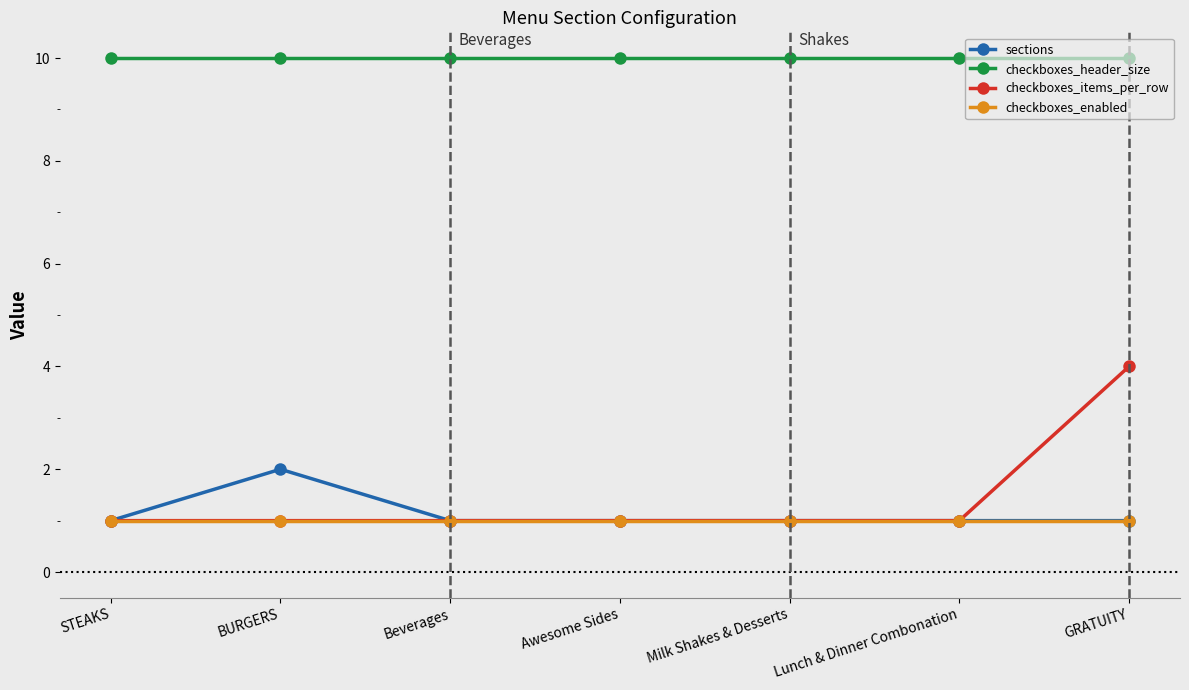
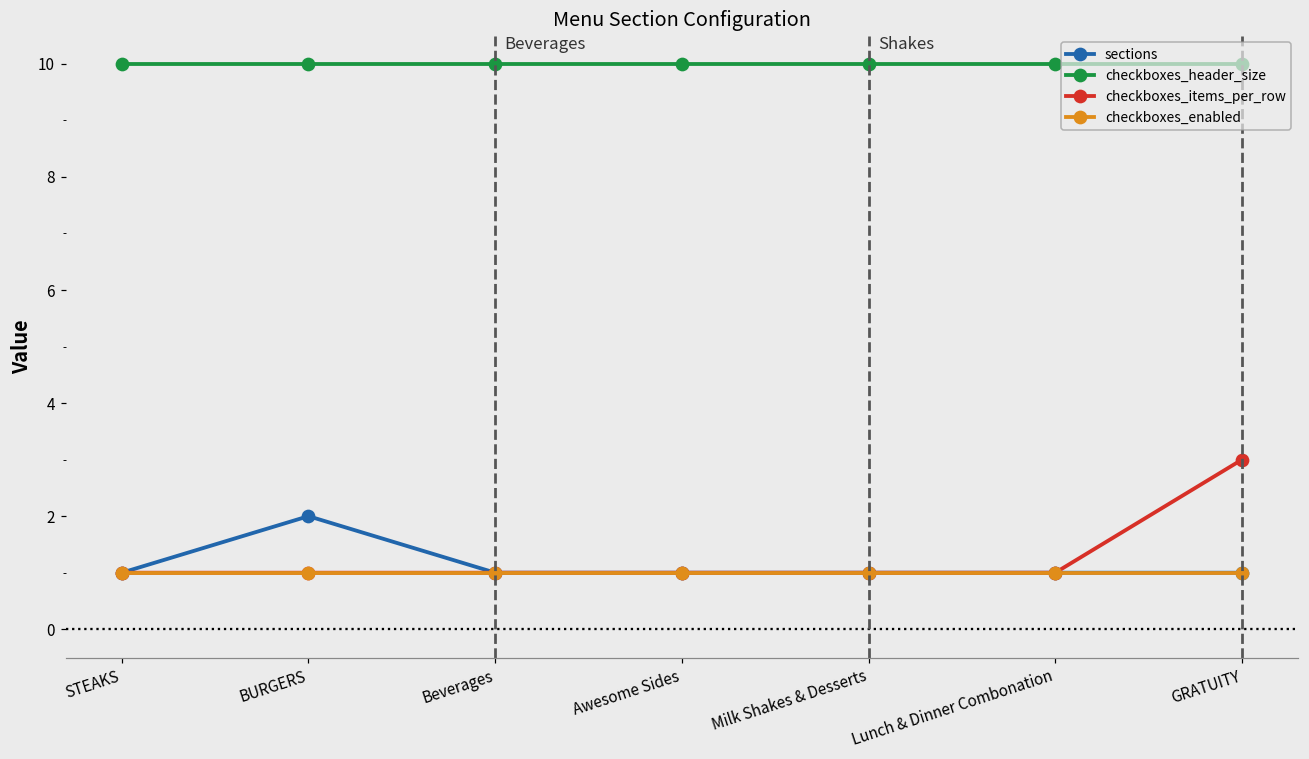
  {
    "sections": {
      "BURGERS": 2
    },
    "checkboxes_header_size": {
      "STEAKS": 10,
      "BURGERS": 10,
      "Beverages": 10,
      "Awesome Sides": 10,
      "Milk Shakes & Desserts": 10,
      "Lunch & Dinner Combonation": 10
    },
    "checkboxes_items_per_row": {
-     "GRATUITY": 4
+     "GRATUITY": 3
    }
  }
